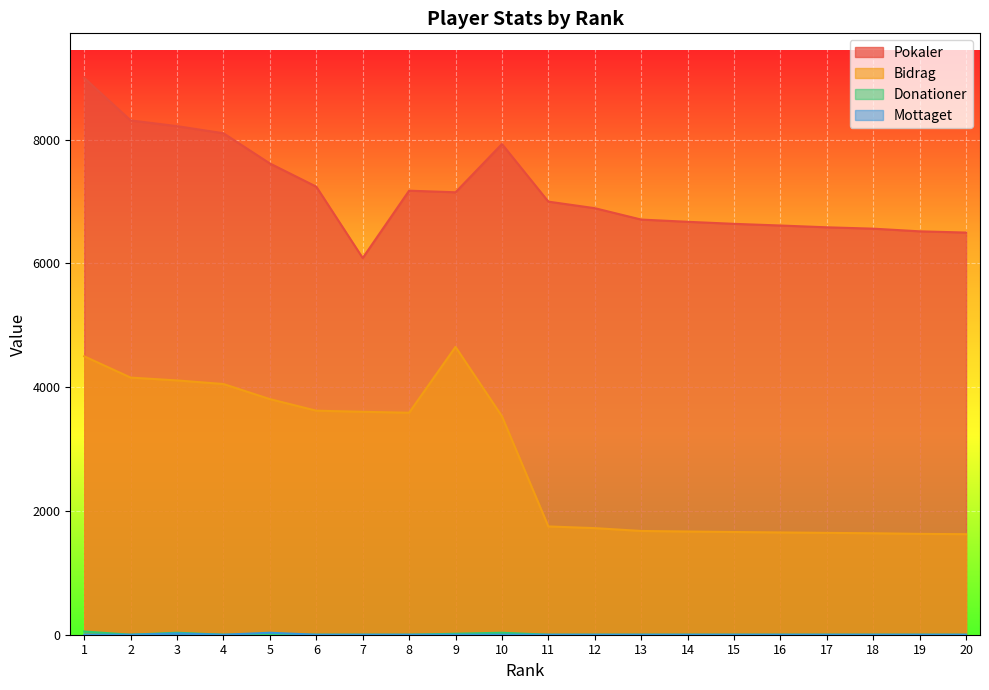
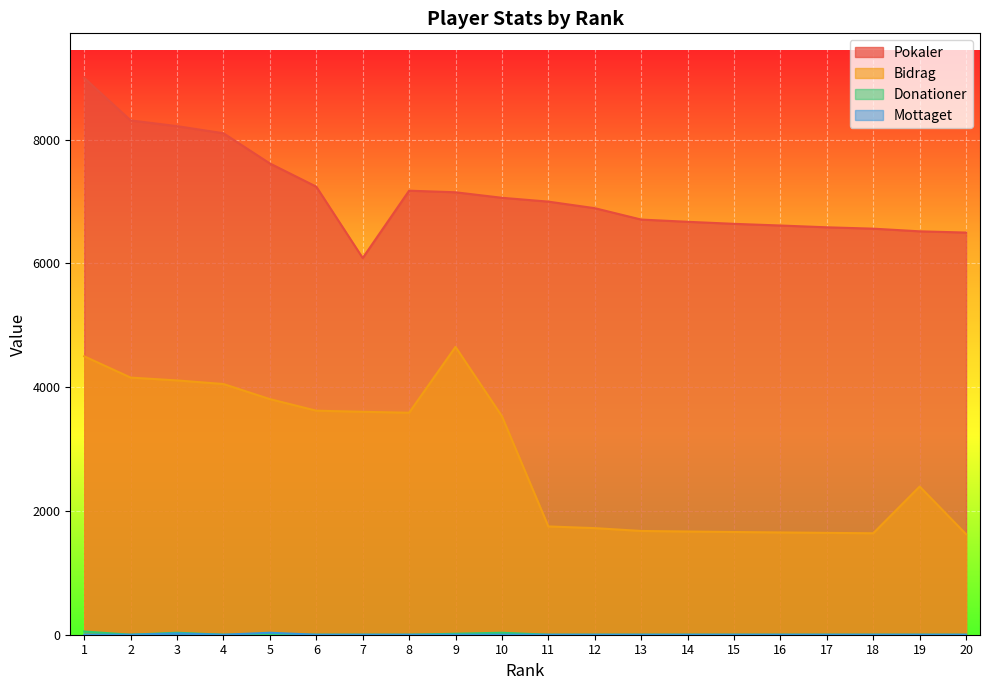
  {
    "Pokaler": {
      "1": 9000,
      "2": 8300,
      "3": 8200,
      "4": 8100,
      "5": 7600,
      "6": 7200,
      "7": 6100,
      "8": 7200,
      "9": 7200,
-     "10": 7900,
+     "10": 7100,
      "11": 7000,
      "12": 6900,
      "13": 6700,
      "14": 6700,
      "15": 6600,
      "16": 6600,
      "17": 6600,
      "18": 6600,
      "19": 6500,
      "20": 6500
    },
    "Bidrag": {
      "1": 4500,
      "2": 4200,
      "3": 4100,
      "4": 4100,
      "5": 3800,
      "6": 3600,
      "7": 3600,
      "8": 3600,
      "9": 4700,
      "10": 3500,
      "11": 1800,
      "12": 1700,
      "13": 1700,
      "14": 1700,
      "15": 1700,
      "16": 1700,
      "17": 1600,
      "18": 1600,
-     "19": 1600,
+     "19": 2400,
      "20": 1600
    },
    "Donationer": {
      "1": 100
    },
    "Mottaget": {
      "1": 0
    }
  }
